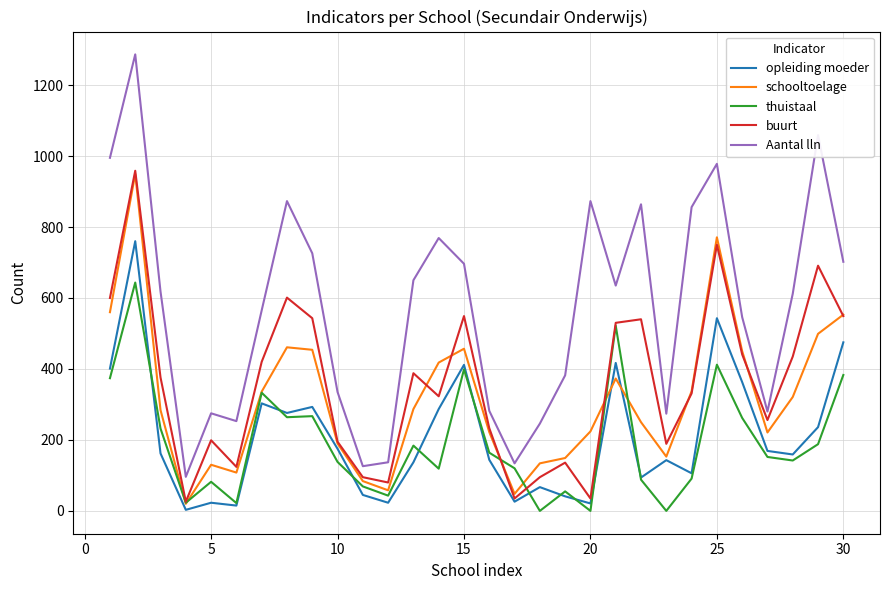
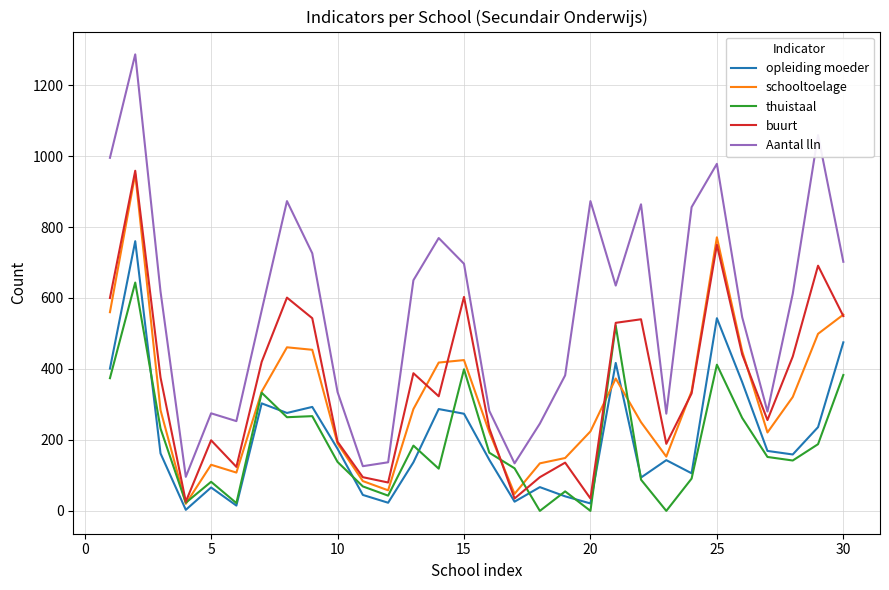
  {
    "opleiding moeder": {
-     "5": 20,
+     "5": 70,
      "10": 180,
-     "15": 410,
+     "15": 270,
      "20": 20,
      "25": 540,
      "30": 480
    },
    "schooltoelage": {
      "5": 130,
-     "15": 460,
+     "15": 430,
      "20": 220,
      "25": 770
    },
    "thuistaal": {
      "5": 80,
      "10": 140,
      "15": 400,
      "20": 0,
      "25": 410,
      "30": 380
    },
    "buurt": {
      "5": 200,
-     "15": 550,
+     "15": 600,
      "20": 40,
      "25": 750
    },
    "Aantal lln": {
      "5": 280,
      "10": 340,
      "15": 700,
      "20": 870,
      "25": 980,
      "30": 700
    }
  }
